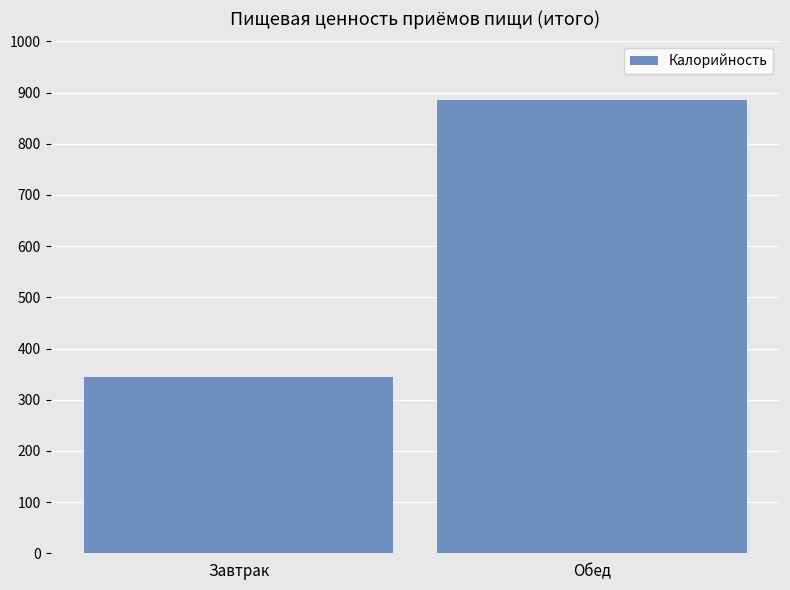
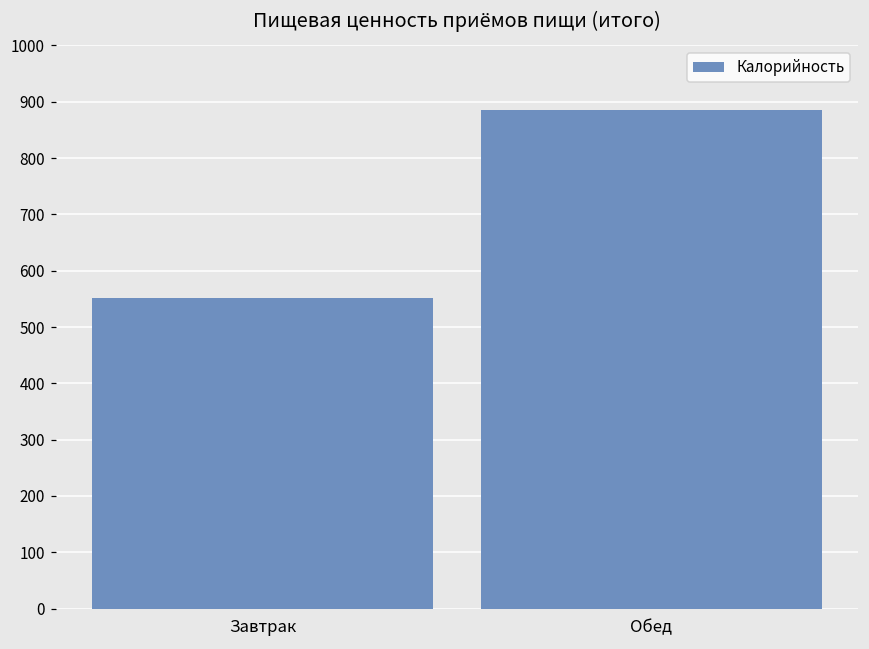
  {
-   "Завтрак": 340,
+   "Завтрак": 550,
    "Обед": 890
  }
